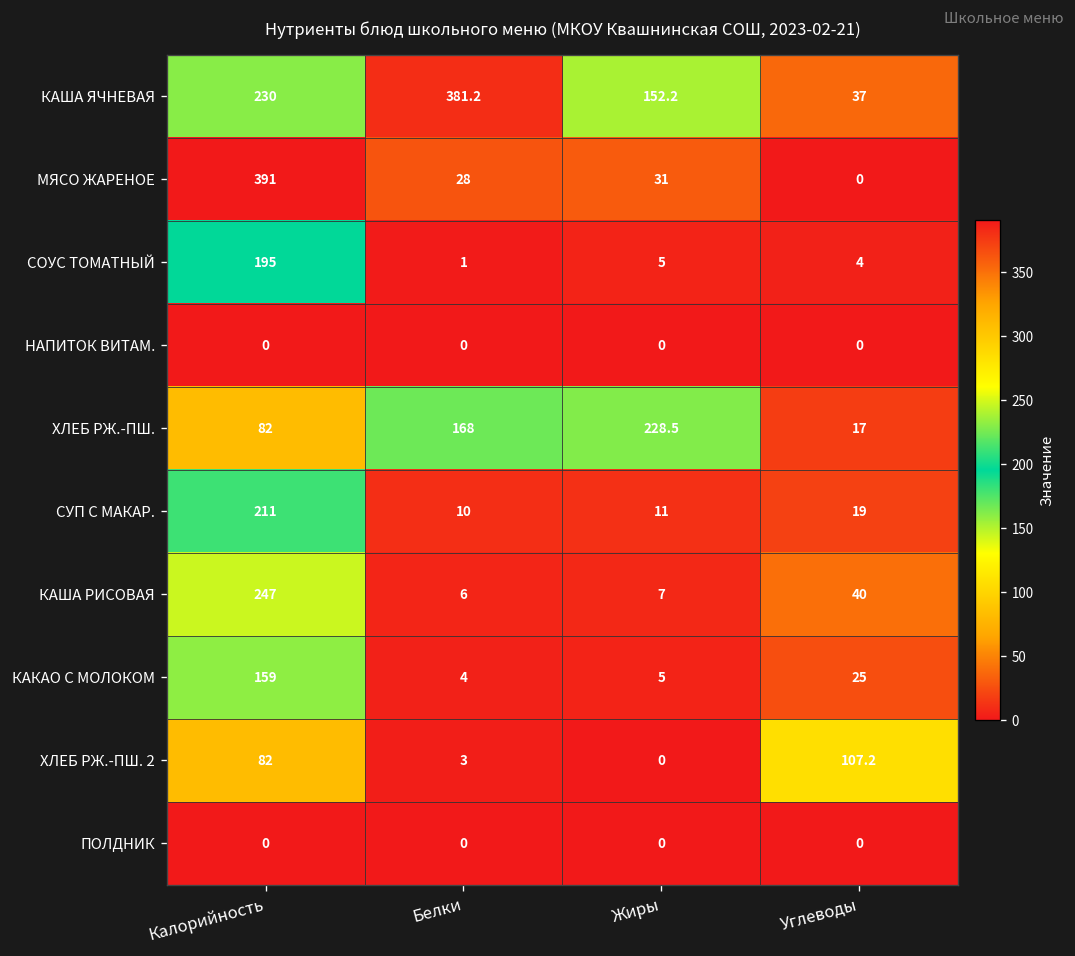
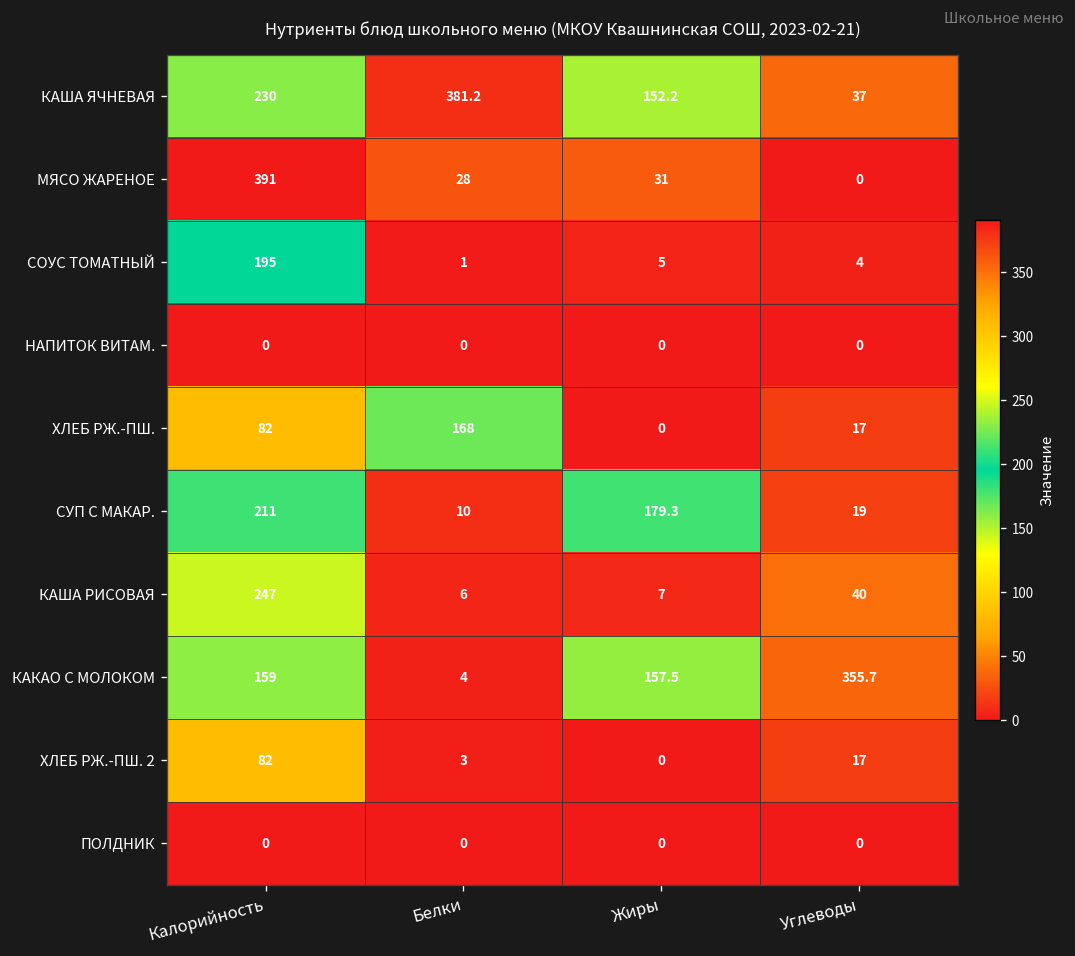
  {
    "КАША ЯЧНЕВАЯ": {
      "Калорийность": 230,
      "Белки": 381.2,
      "Жиры": 152.2,
      "Углеводы": 37
    },
    "МЯСО ЖАРЕНОЕ": {
      "Калорийность": 391,
      "Белки": 28,
      "Жиры": 31,
      "Углеводы": 0
    },
    "СОУС ТОМАТНЫЙ": {
      "Калорийность": 195,
      "Белки": 1,
      "Жиры": 5,
      "Углеводы": 4
    },
    "НАПИТОК ВИТАМ.": {
      "Калорийность": 0,
      "Белки": 0,
      "Жиры": 0,
      "Углеводы": 0
    },
    "ХЛЕБ РЖ.-ПШ.": {
      "Калорийность": 82,
      "Белки": 168,
-     "Жиры": 228.5,
+     "Жиры": 0,
      "Углеводы": 17
    },
    "СУП С МАКАР.": {
      "Калорийность": 211,
      "Белки": 10,
-     "Жиры": 11,
+     "Жиры": 179.3,
      "Углеводы": 19
    },
    "КАША РИСОВАЯ": {
      "Калорийность": 247,
      "Белки": 6,
      "Жиры": 7,
      "Углеводы": 40
    },
    "КАКАО С МОЛОКОМ": {
      "Калорийность": 159,
      "Белки": 4,
-     "Жиры": 5,
-     "Углеводы": 25
+     "Жиры": 157.5,
+     "Углеводы": 355.7
    },
    "ХЛЕБ РЖ.-ПШ. 2": {
      "Калорийность": 82,
      "Белки": 3,
      "Жиры": 0,
-     "Углеводы": 107.2
+     "Углеводы": 17
    },
    "ПОЛДНИК": {
      "Калорийность": 0,
      "Белки": 0,
      "Жиры": 0,
      "Углеводы": 0
    }
  }
